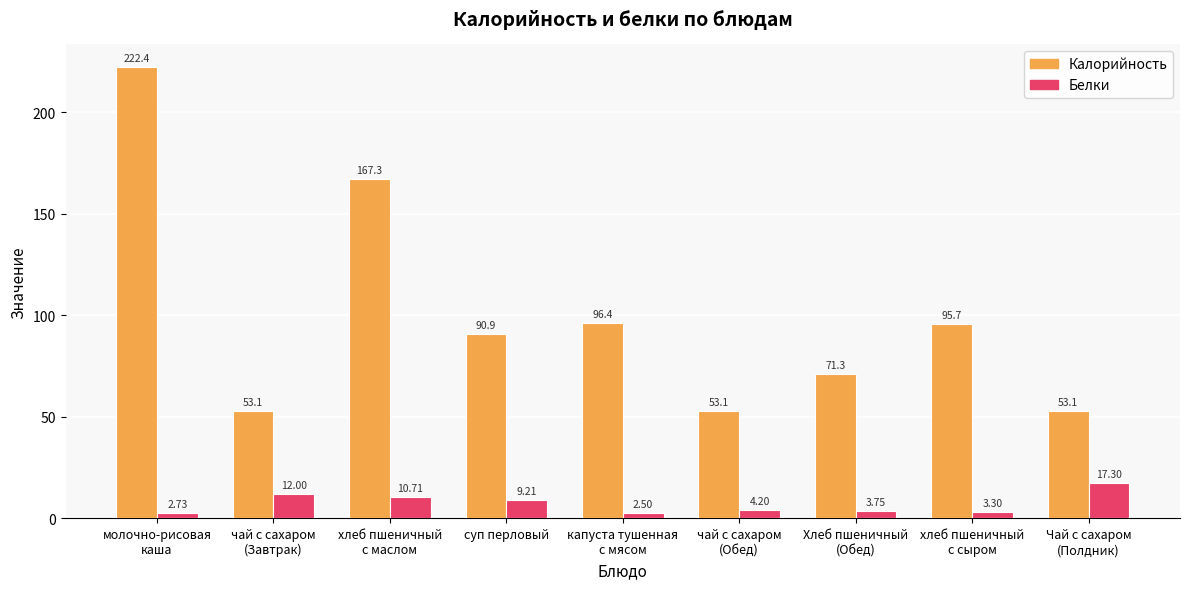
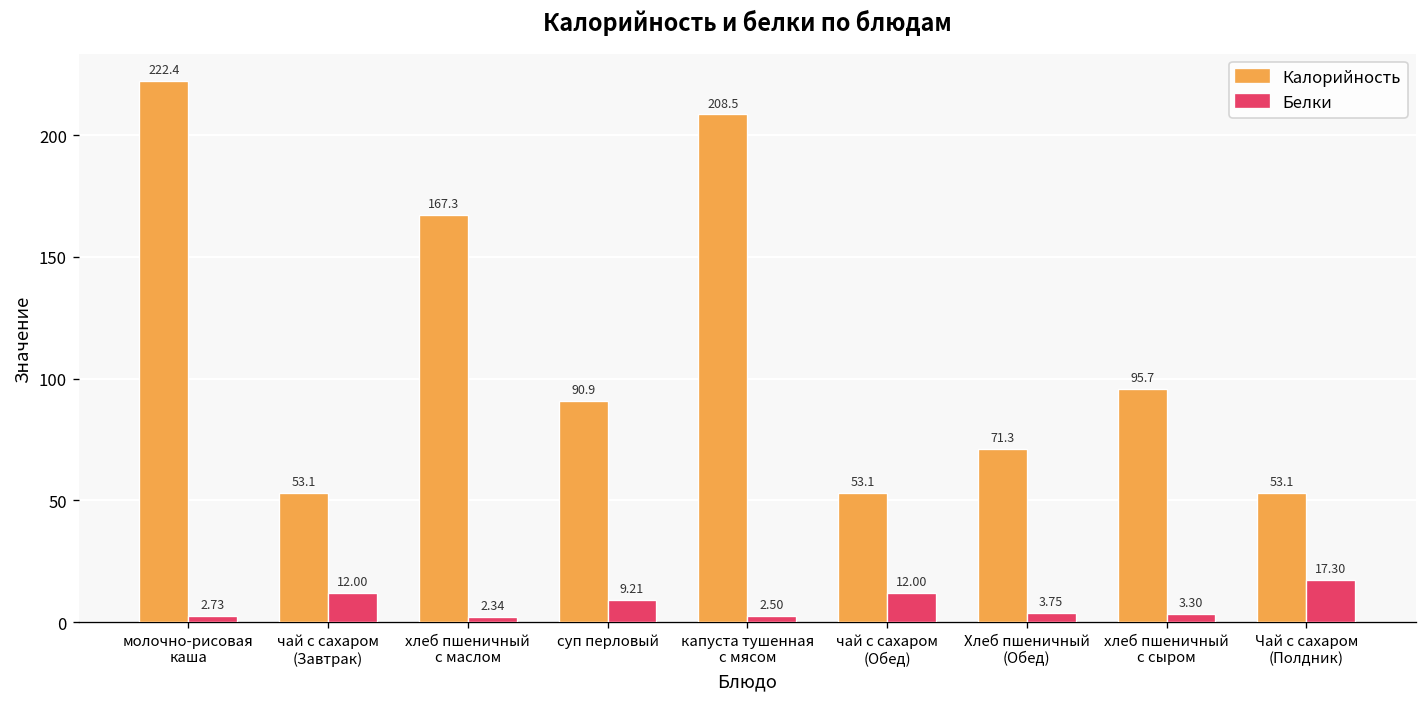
  {
    "Калорийность": {
      "молочно-рисовая каша": 222.4,
      "чай с сахаром (Завтрак)": 53.1,
      "хлеб пшеничный с маслом": 167.3,
      "суп перловый": 90.9,
-     "капуста тушенная с мясом": 96.4,
+     "капуста тушенная с мясом": 208.5,
      "чай с сахаром (Обед)": 53.1,
      "Хлеб пшеничный (Обед)": 71.3,
      "хлеб пшеничный с сыром": 95.7,
      "Чай с сахаром (Полдник)": 53.1
    },
    "Белки": {
      "молочно-рисовая каша": 2.73,
      "чай с сахаром (Завтрак)": 12.00,
-     "хлеб пшеничный с маслом": 10.71,
+     "хлеб пшеничный с маслом": 2.34,
      "суп перловый": 9.21,
      "капуста тушенная с мясом": 2.50,
-     "чай с сахаром (Обед)": 4.20,
+     "чай с сахаром (Обед)": 12.00,
      "Хлеб пшеничный (Обед)": 3.75,
      "хлеб пшеничный с сыром": 3.30,
      "Чай с сахаром (Полдник)": 17.30
    }
  }
